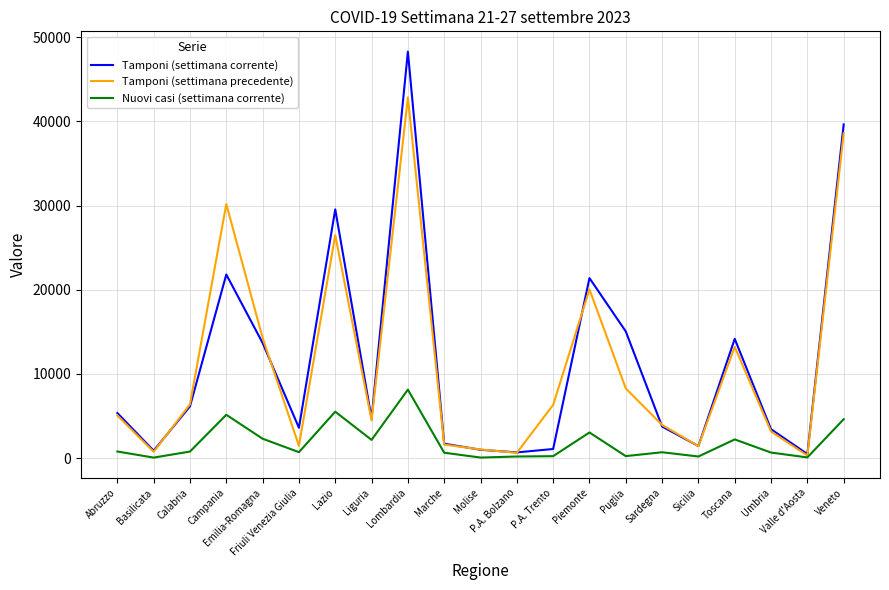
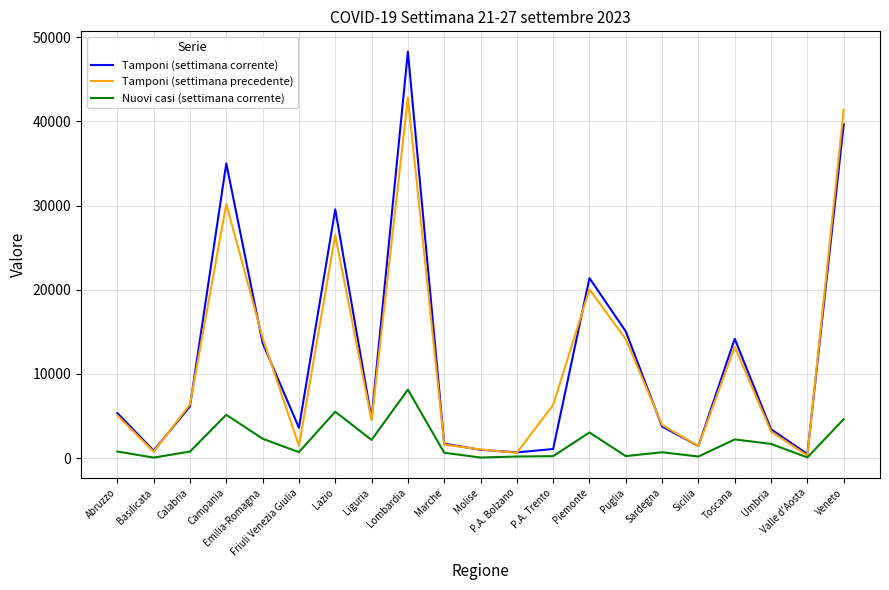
  {
    "Tamponi (settimana corrente)": {
-     "Campania": 22000,
+     "Campania": 35000,
      "Emilia-Romagna": 14000,
      "Friuli Venezia Giulia": 4000,
      "Lazio": 30000,
      "Lombardia": 48000,
      "P.A. Trento": 1000,
      "Piemonte": 21000,
      "Puglia": 15000,
      "Toscana": 14000,
      "Veneto": 40000
    },
    "Tamponi (settimana precedente)": {
      "Campania": 30000,
      "Emilia-Romagna": 14000,
      "Friuli Venezia Giulia": 1000,
      "Lazio": 26000,
      "Lombardia": 43000,
      "P.A. Trento": 6000,
      "Piemonte": 20000,
-     "Puglia": 8000,
+     "Puglia": 14000,
      "Toscana": 13000,
-     "Veneto": 39000
+     "Veneto": 41000
    },
    "Nuovi casi (settimana corrente)": {
      "Abruzzo": 1000,
      "Basilicata": 0,
      "Calabria": 1000,
      "Campania": 5000,
      "Emilia-Romagna": 2000,
      "Friuli Venezia Giulia": 1000,
      "Lazio": 6000,
      "Liguria": 2000,
      "Lombardia": 8000,
      "Marche": 1000,
      "Molise": 0,
      "P.A. Bolzano": 0,
      "P.A. Trento": 0,
      "Piemonte": 3000,
      "Puglia": 0,
      "Sardegna": 1000,
      "Sicilia": 0,
      "Toscana": 2000,
-     "Umbria": 1000,
+     "Umbria": 2000,
      "Veneto": 5000
    }
  }
